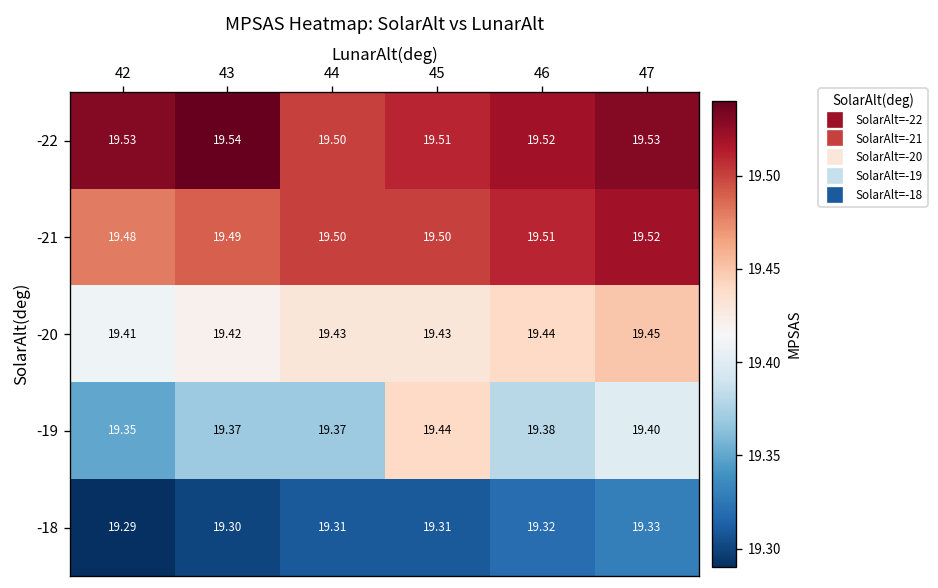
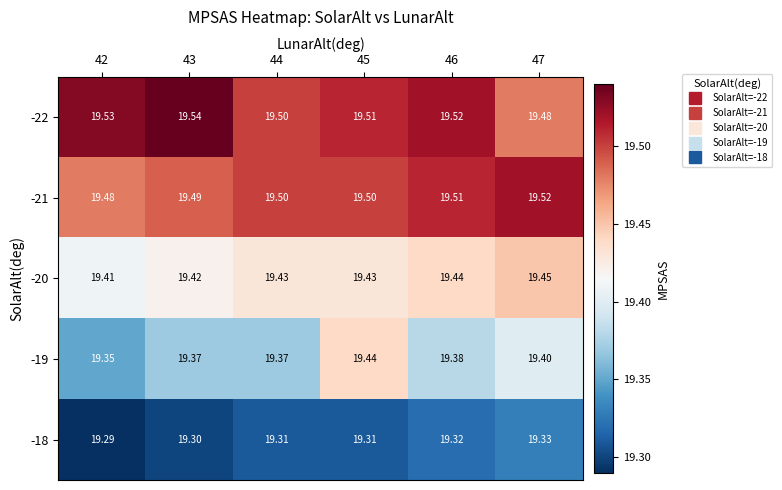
  {
    "-22": {
      "42": 19.53,
      "43": 19.54,
      "44": 19.50,
      "45": 19.51,
      "46": 19.52,
-     "47": 19.53
+     "47": 19.48
    },
    "-21": {
      "42": 19.48,
      "43": 19.49,
      "44": 19.50,
      "45": 19.50,
      "46": 19.51,
      "47": 19.52
    },
    "-20": {
      "42": 19.41,
      "43": 19.42,
      "44": 19.43,
      "45": 19.43,
      "46": 19.44,
      "47": 19.45
    },
    "-19": {
      "42": 19.35,
      "43": 19.37,
      "44": 19.37,
      "45": 19.44,
      "46": 19.38,
      "47": 19.40
    },
    "-18": {
      "42": 19.29,
      "43": 19.30,
      "44": 19.31,
      "45": 19.31,
      "46": 19.32,
      "47": 19.33
    }
  }
